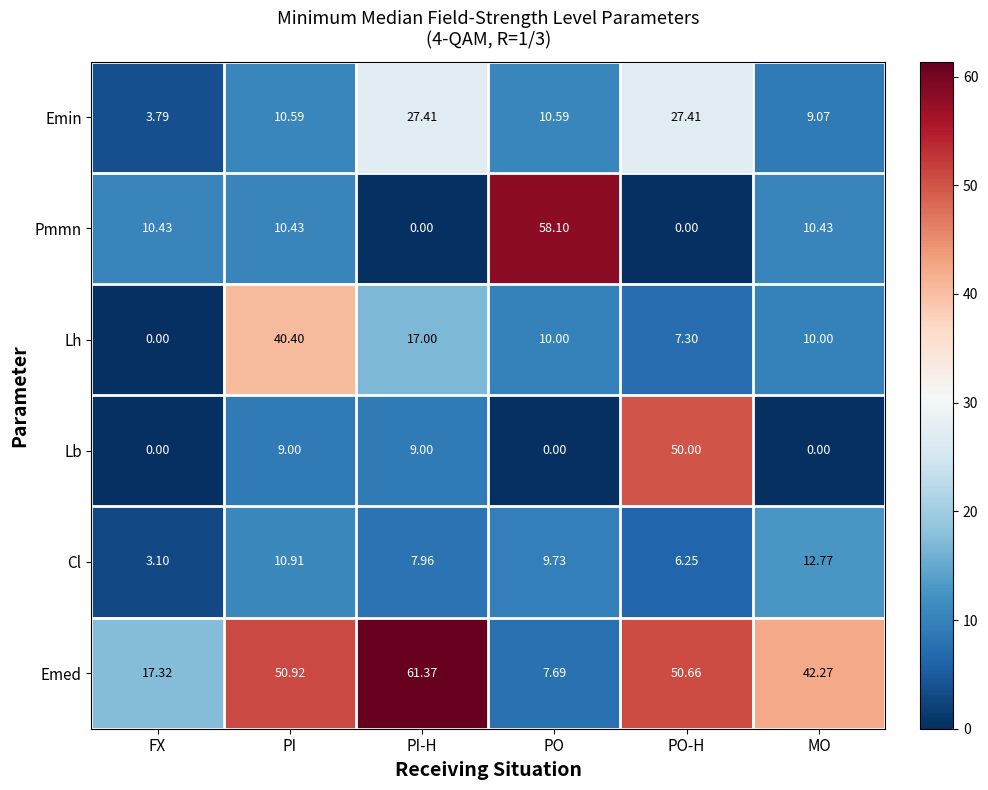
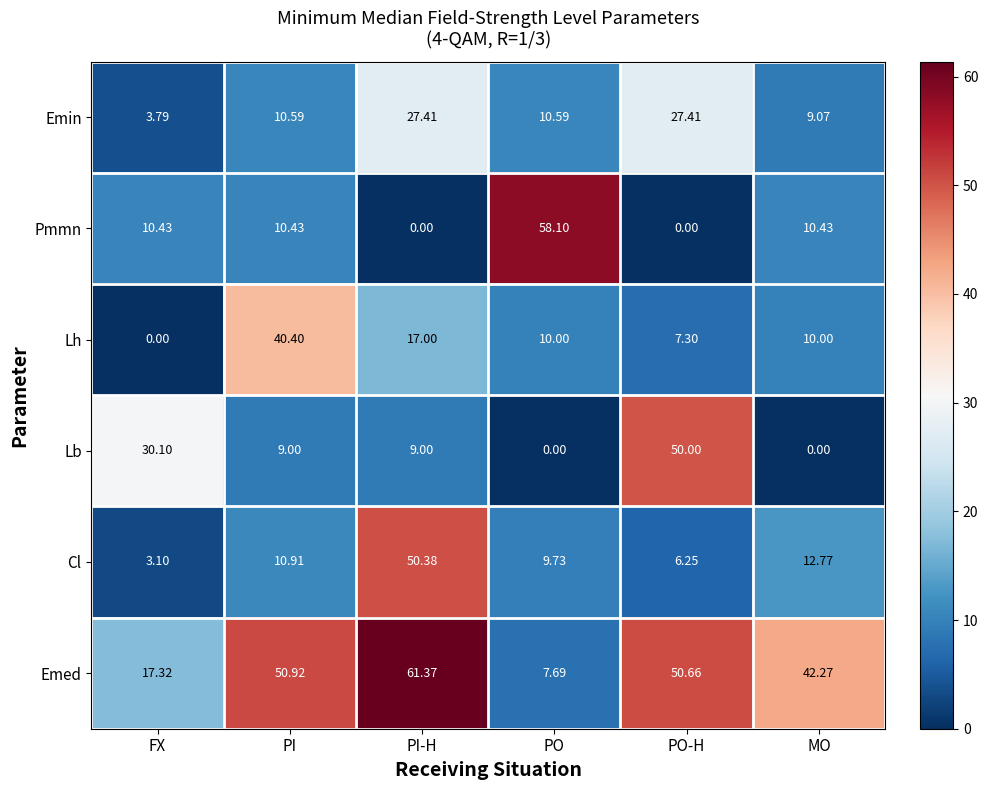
  {
    "Emin": {
      "FX": 3.79,
      "PI": 10.59,
      "PI-H": 27.41,
      "PO": 10.59,
      "PO-H": 27.41,
      "MO": 9.07
    },
    "Pmmn": {
      "FX": 10.43,
      "PI": 10.43,
      "PI-H": 0.00,
      "PO": 58.10,
      "PO-H": 0.00,
      "MO": 10.43
    },
    "Lh": {
      "FX": 0.00,
      "PI": 40.40,
      "PI-H": 17.00,
      "PO": 10.00,
      "PO-H": 7.30,
      "MO": 10.00
    },
    "Lb": {
-     "FX": 0.00,
+     "FX": 30.10,
      "PI": 9.00,
      "PI-H": 9.00,
      "PO": 0.00,
      "PO-H": 50.00,
      "MO": 0.00
    },
    "Cl": {
      "FX": 3.10,
      "PI": 10.91,
-     "PI-H": 7.96,
+     "PI-H": 50.38,
      "PO": 9.73,
      "PO-H": 6.25,
      "MO": 12.77
    },
    "Emed": {
      "FX": 17.32,
      "PI": 50.92,
      "PI-H": 61.37,
      "PO": 7.69,
      "PO-H": 50.66,
      "MO": 42.27
    }
  }
